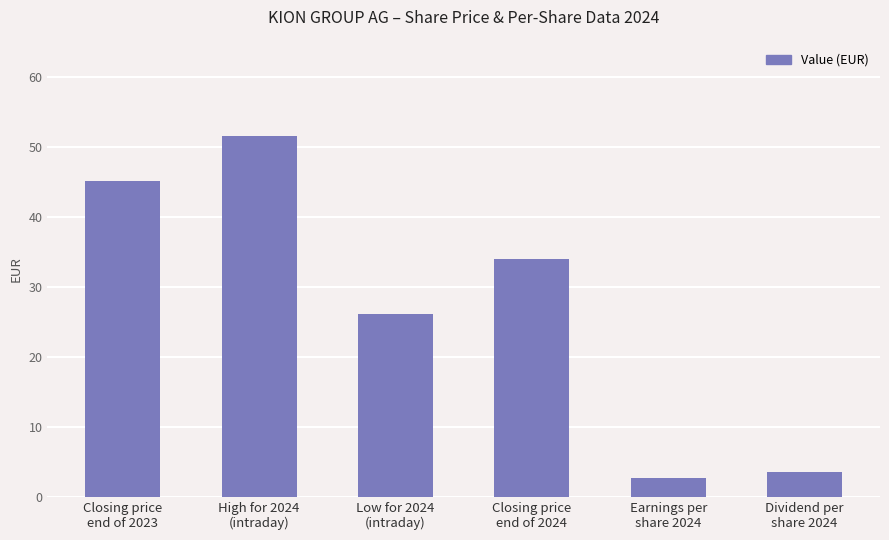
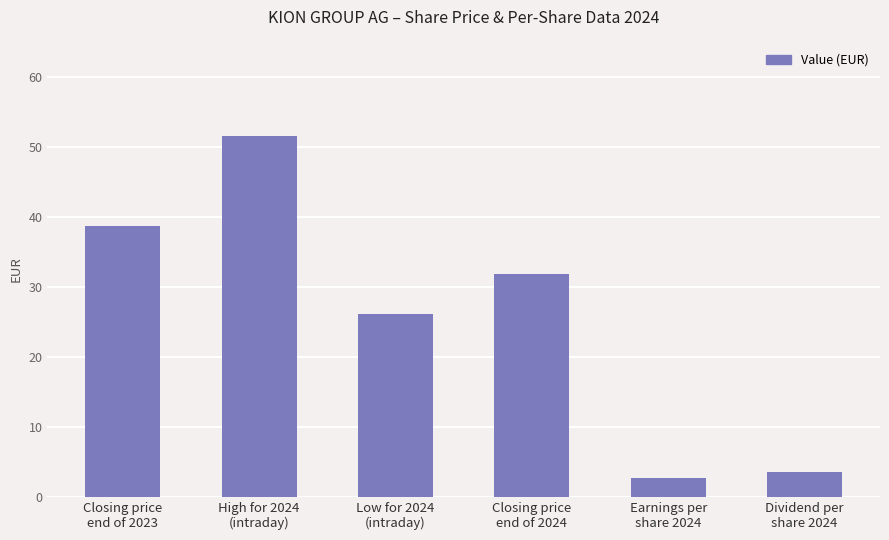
  {
-   "Closing price end of 2023": 45,
+   "Closing price end of 2023": 39,
    "High for 2024 (intraday)": 52,
    "Low for 2024 (intraday)": 26,
-   "Closing price end of 2024": 34,
+   "Closing price end of 2024": 32,
    "Earnings per share 2024": 3,
    "Dividend per share 2024": 4
  }
